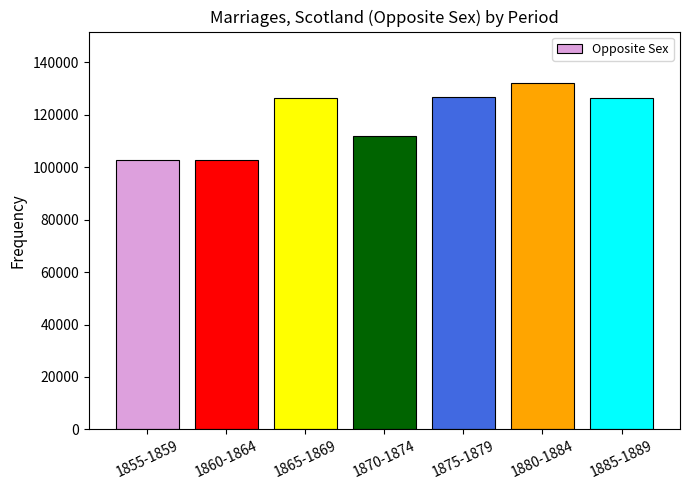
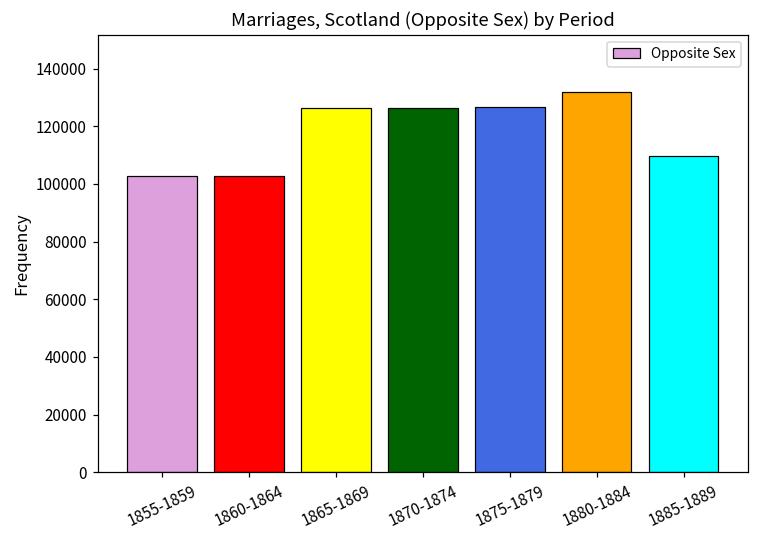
  {
    "1855-1859": 103000,
    "1860-1864": 103000,
    "1865-1869": 126000,
-   "1870-1874": 112000,
+   "1870-1874": 126000,
    "1875-1879": 127000,
    "1880-1884": 132000,
-   "1885-1889": 126000
+   "1885-1889": 110000
  }
